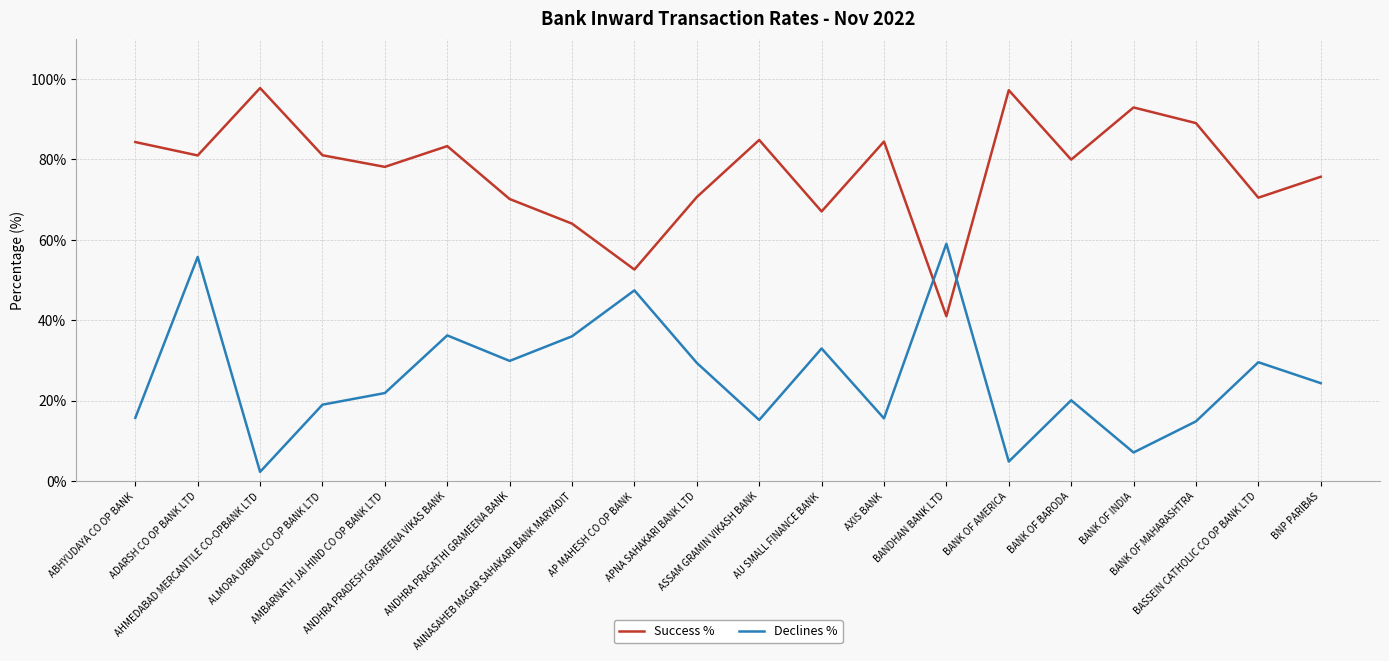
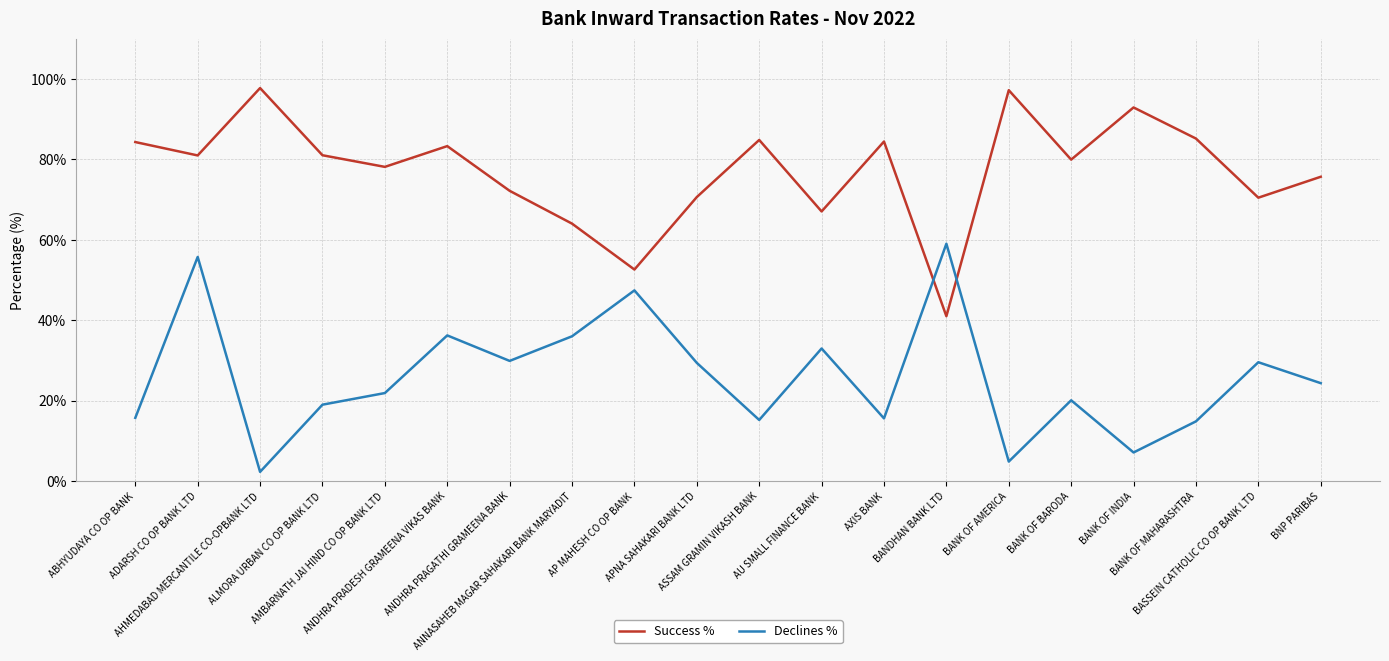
  {
    "Success %": {
      "ABHYUDAYA CO OP BANK": "84%",
      "ADARSH CO OP BANK LTD": "81%",
      "AHMEDABAD MERCANTILE CO-OPBANK LTD": "98%",
      "ALMORA URBAN CO OP BANK LTD": "81%",
      "AMBARNATH JAI HIND CO OP BANK LTD": "78%",
      "ANDHRA PRADESH GRAMEENA VIKAS BANK": "83%",
-     "ANDHRA PRAGATHI GRAMEENA BANK": "70%",
+     "ANDHRA PRAGATHI GRAMEENA BANK": "72%",
      "ANNASAHEB MAGAR SAHAKARI BANK MARYADIT": "64%",
      "AP MAHESH CO OP BANK": "53%",
      "APNA SAHAKARI BANK LTD": "71%",
      "ASSAM GRAMIN VIKASH BANK": "85%",
      "AU SMALL FINANCE BANK": "67%",
      "AXIS BANK": "84%",
      "BANDHAN BANK LTD": "41%",
      "BANK OF AMERICA": "97%",
      "BANK OF BARODA": "80%",
      "BANK OF INDIA": "93%",
-     "BANK OF MAHARASHTRA": "89%",
+     "BANK OF MAHARASHTRA": "85%",
      "BASSEIN CATHOLIC CO OP BANK LTD": "70%",
      "BNP PARIBAS": "76%"
    },
    "Declines %": {
      "ABHYUDAYA CO OP BANK": "16%",
      "ADARSH CO OP BANK LTD": "56%",
      "AHMEDABAD MERCANTILE CO-OPBANK LTD": "2%",
      "ALMORA URBAN CO OP BANK LTD": "19%",
      "AMBARNATH JAI HIND CO OP BANK LTD": "22%",
      "ANDHRA PRADESH GRAMEENA VIKAS BANK": "36%",
      "ANDHRA PRAGATHI GRAMEENA BANK": "30%",
      "ANNASAHEB MAGAR SAHAKARI BANK MARYADIT": "36%",
      "AP MAHESH CO OP BANK": "47%",
      "APNA SAHAKARI BANK LTD": "29%",
      "ASSAM GRAMIN VIKASH BANK": "15%",
      "AU SMALL FINANCE BANK": "33%",
      "AXIS BANK": "16%",
      "BANDHAN BANK LTD": "59%",
      "BANK OF AMERICA": "5%",
      "BANK OF BARODA": "20%",
      "BANK OF INDIA": "7%",
      "BANK OF MAHARASHTRA": "15%",
      "BASSEIN CATHOLIC CO OP BANK LTD": "30%",
      "BNP PARIBAS": "24%"
    }
  }
